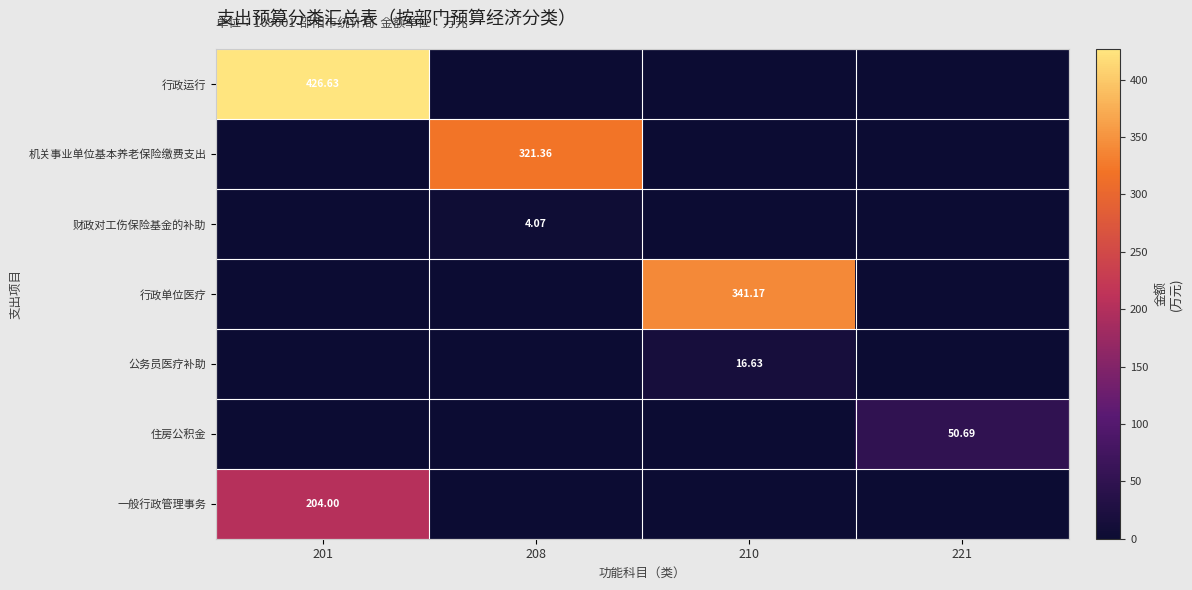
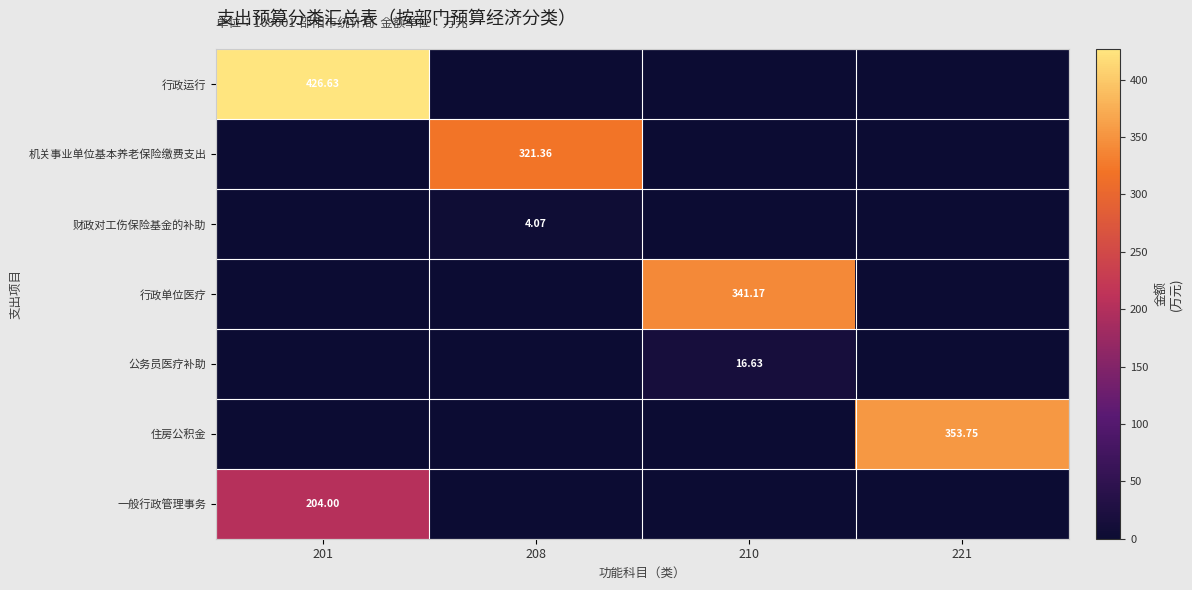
  {
    "行政运行": {
      "201": 426.63
    },
    "机关事业单位基本养老保险缴费支出": {
      "208": 321.36
    },
    "财政对工伤保险基金的补助": {
      "208": 4.07
    },
    "行政单位医疗": {
      "210": 341.17
    },
    "公务员医疗补助": {
      "210": 16.63
    },
    "住房公积金": {
-     "221": 50.69
+     "221": 353.75
    },
    "一般行政管理事务": {
      "201": 204.00
    }
  }
